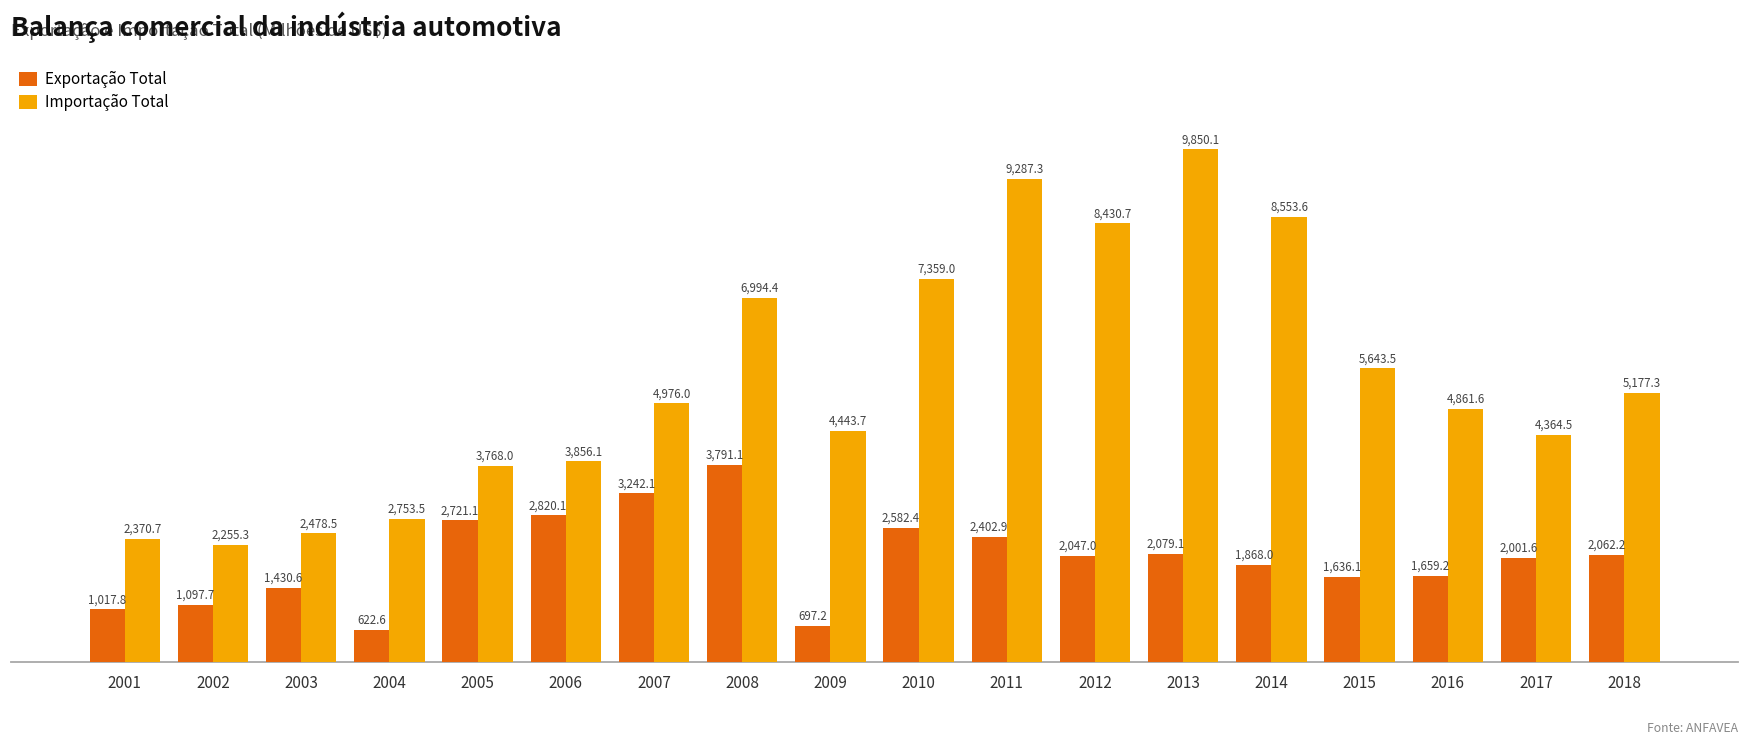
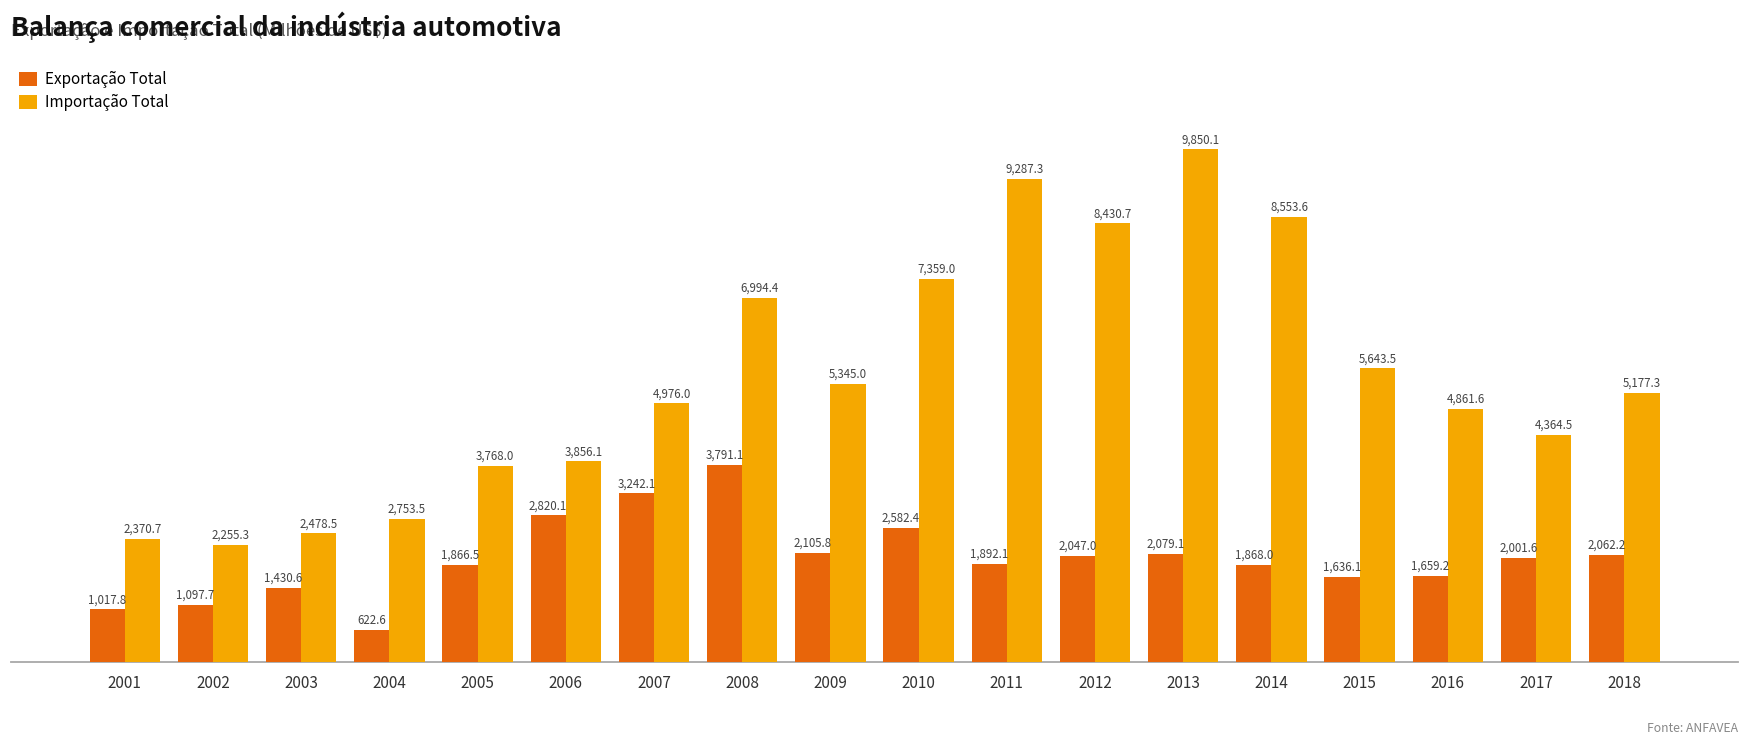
  {
    "Exportação Total": {
      "2001": "1,017.8",
      "2002": "1,097.7",
      "2003": "1,430.6",
      "2004": "622.6",
-     "2005": "2,721.1",
+     "2005": "1,866.5",
      "2006": "2,820.1",
      "2007": "3,242.1",
      "2008": "3,791.1",
-     "2009": "697.2",
+     "2009": "2,105.8",
      "2010": "2,582.4",
-     "2011": "2,402.9",
+     "2011": "1,892.1",
      "2012": "2,047.0",
      "2013": "2,079.1",
      "2014": "1,868.0",
      "2015": "1,636.1",
      "2016": "1,659.2",
      "2017": "2,001.6",
      "2018": "2,062.2"
    },
    "Importação Total": {
      "2001": "2,370.7",
      "2002": "2,255.3",
      "2003": "2,478.5",
      "2004": "2,753.5",
      "2005": "3,768.0",
      "2006": "3,856.1",
      "2007": "4,976.0",
      "2008": "6,994.4",
-     "2009": "4,443.7",
+     "2009": "5,345.0",
      "2010": "7,359.0",
      "2011": "9,287.3",
      "2012": "8,430.7",
      "2013": "9,850.1",
      "2014": "8,553.6",
      "2015": "5,643.5",
      "2016": "4,861.6",
      "2017": "4,364.5",
      "2018": "5,177.3"
    }
  }
